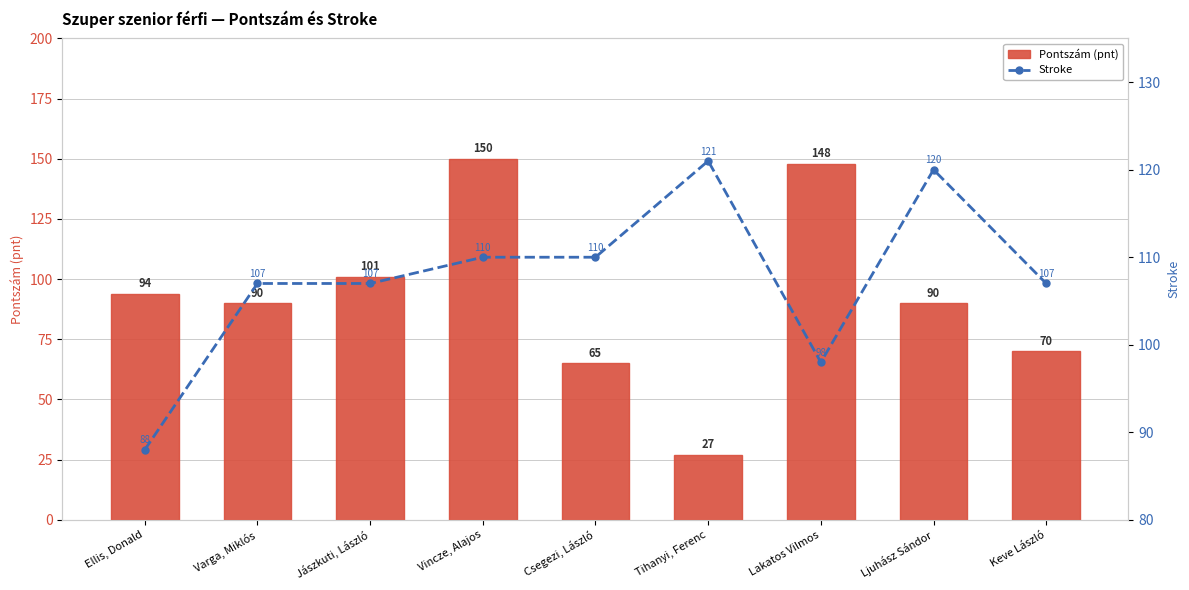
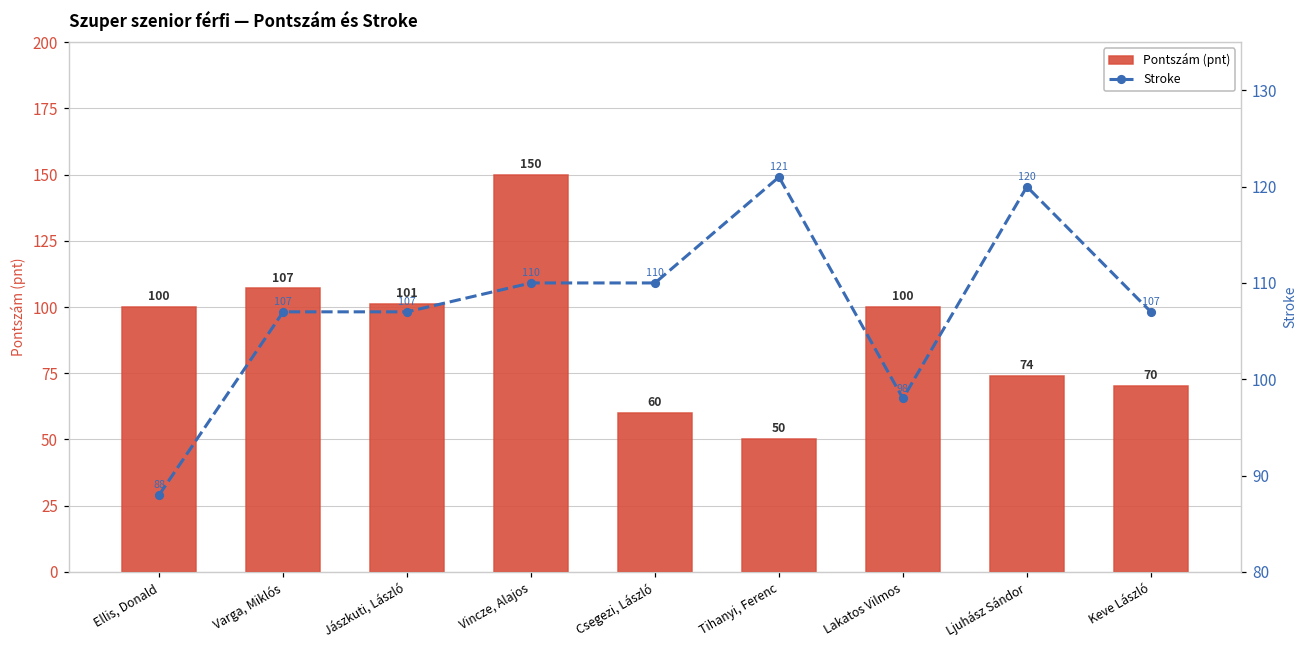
  {
    "Pontszám (pnt)": {
-     "Ellis, Donald": 94,
-     "Varga, Miklós": 90,
+     "Ellis, Donald": 100,
+     "Varga, Miklós": 107,
      "Vincze, Alajos": 150,
-     "Csegezi, László": 65,
-     "Tihanyi, Ferenc": 27,
-     "Lakatos Vilmos": 148,
-     "Ljuhász Sándor": 90,
+     "Csegezi, László": 60,
+     "Tihanyi, Ferenc": 50,
+     "Lakatos Vilmos": 100,
+     "Ljuhász Sándor": 74,
      "Keve László": 70
    },
    "Stroke": {
      "Ellis, Donald": 88,
      "Varga, Miklós": 107,
      "Vincze, Alajos": 110,
      "Csegezi, László": 110,
      "Tihanyi, Ferenc": 121,
      "Lakatos Vilmos": 98,
      "Ljuhász Sándor": 120,
      "Keve László": 107
    }
  }
